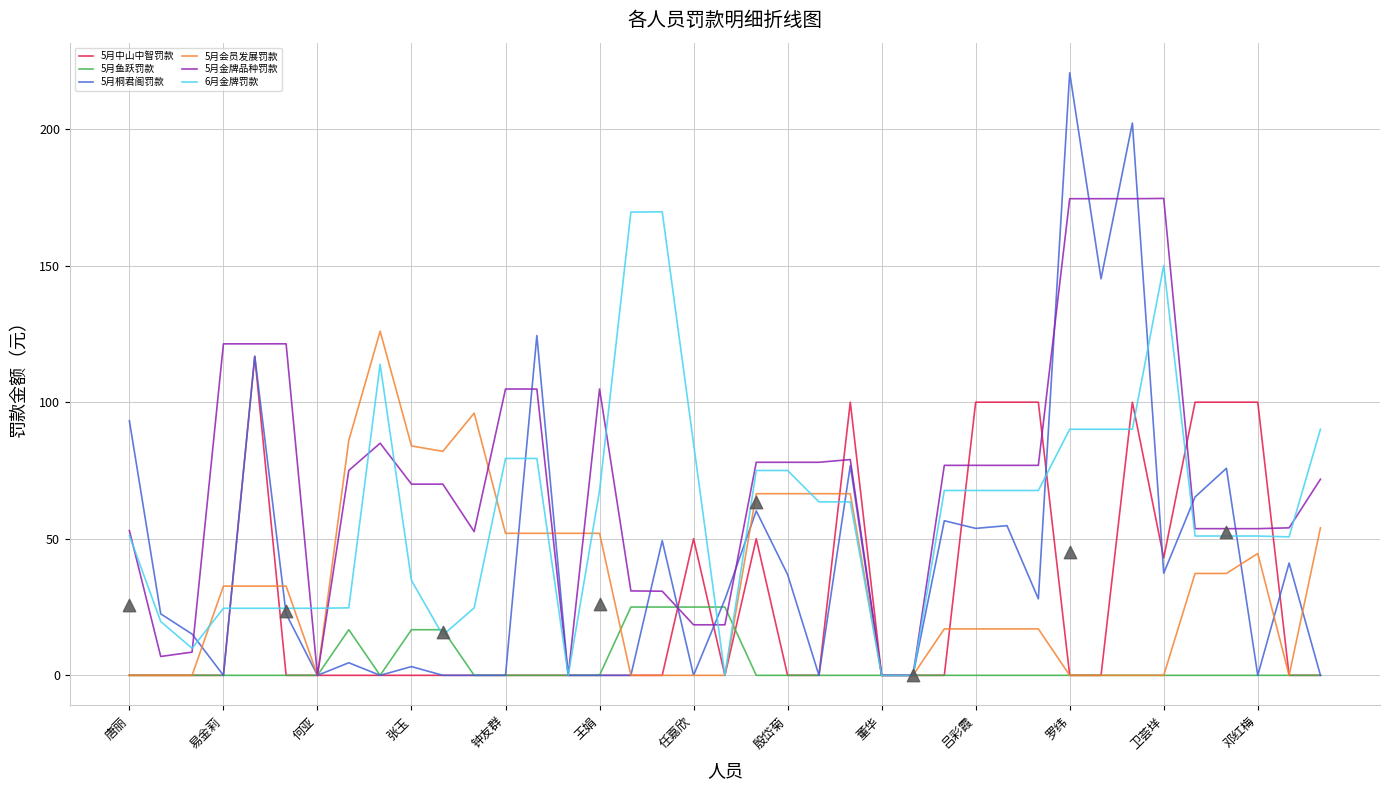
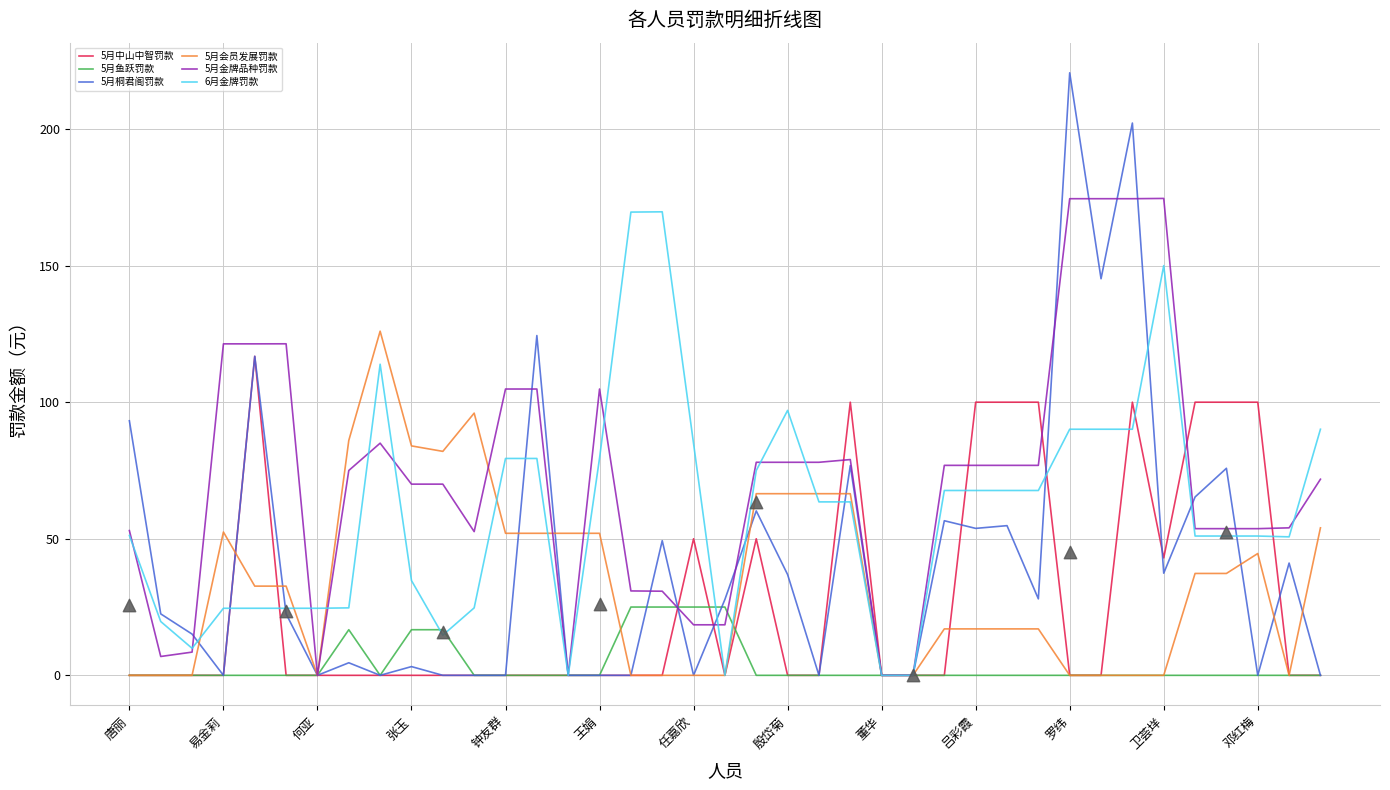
  {
    "5月中山中智罚款": {
      "张玉": 0,
      "任嘉欣": 50,
      "吕彩霞": 100,
      "卫荟垟": 43,
      "邓红梅": 100
    },
    "5月鱼跃罚款": {
      "张玉": 17,
      "任嘉欣": 25,
      "吕彩霞": 0
    },
    "5月桐君阁罚款": {
      "唐丽": 93,
      "张玉": 3,
      "殷岱菊": 37,
      "吕彩霞": 54,
      "罗纬": 221,
      "卫荟垟": 37
    },
    "5月会员发展罚款": {
-     "易金莉": 33,
+     "易金莉": 52,
      "张玉": 84,
      "钟友群": 52,
      "王娟": 52,
      "殷岱菊": 67,
      "吕彩霞": 17,
      "邓红梅": 45
    },
    "5月金牌品种罚款": {
      "唐丽": 53,
      "易金莉": 121,
      "张玉": 70,
      "钟友群": 105,
      "王娟": 105,
      "任嘉欣": 19,
      "殷岱菊": 78,
      "吕彩霞": 77,
      "罗纬": 175,
      "卫荟垟": 175,
      "邓红梅": 54
    },
    "6月金牌罚款": {
      "唐丽": 51,
      "易金莉": 25,
      "何亚": 25,
      "张玉": 35,
      "钟友群": 79,
-     "王娟": 68,
+     "王娟": 80,
      "任嘉欣": 85,
-     "殷岱菊": 75,
+     "殷岱菊": 97,
      "吕彩霞": 68,
      "罗纬": 90,
      "卫荟垟": 150,
      "邓红梅": 51
    }
  }
